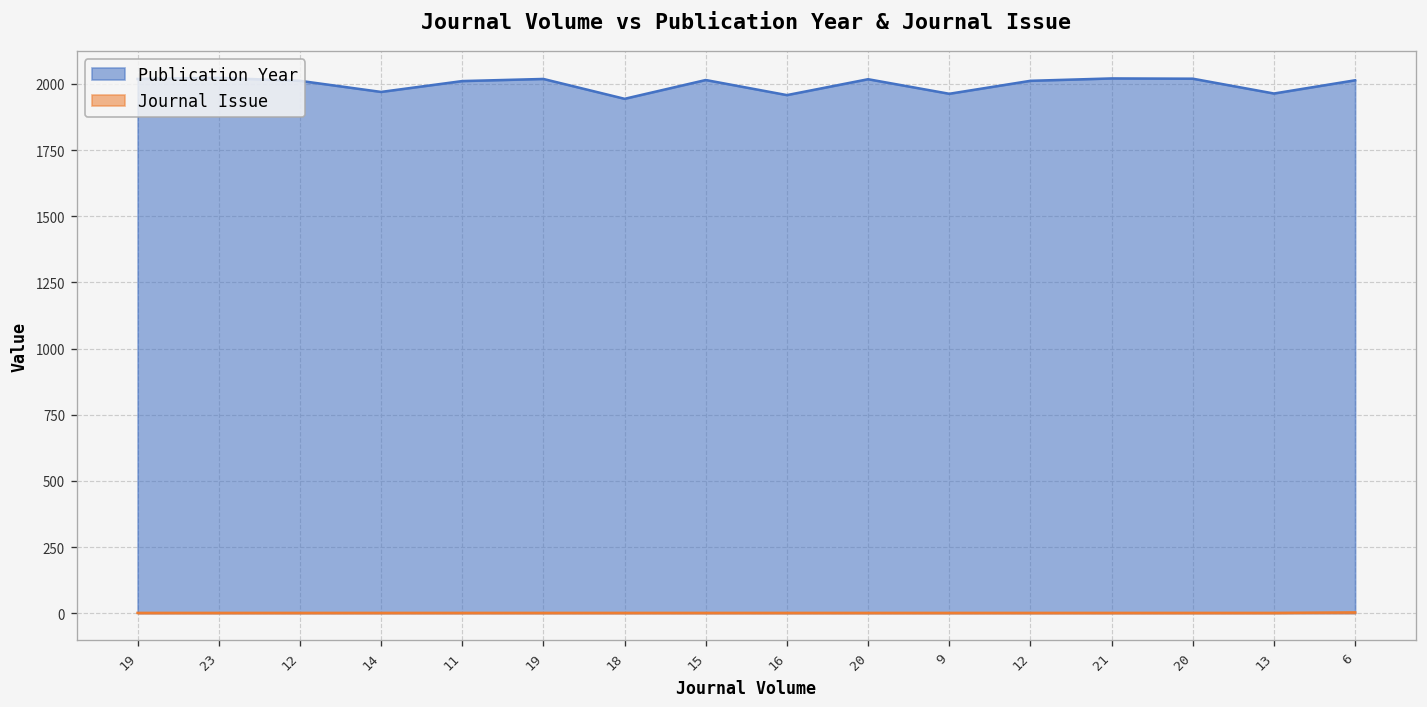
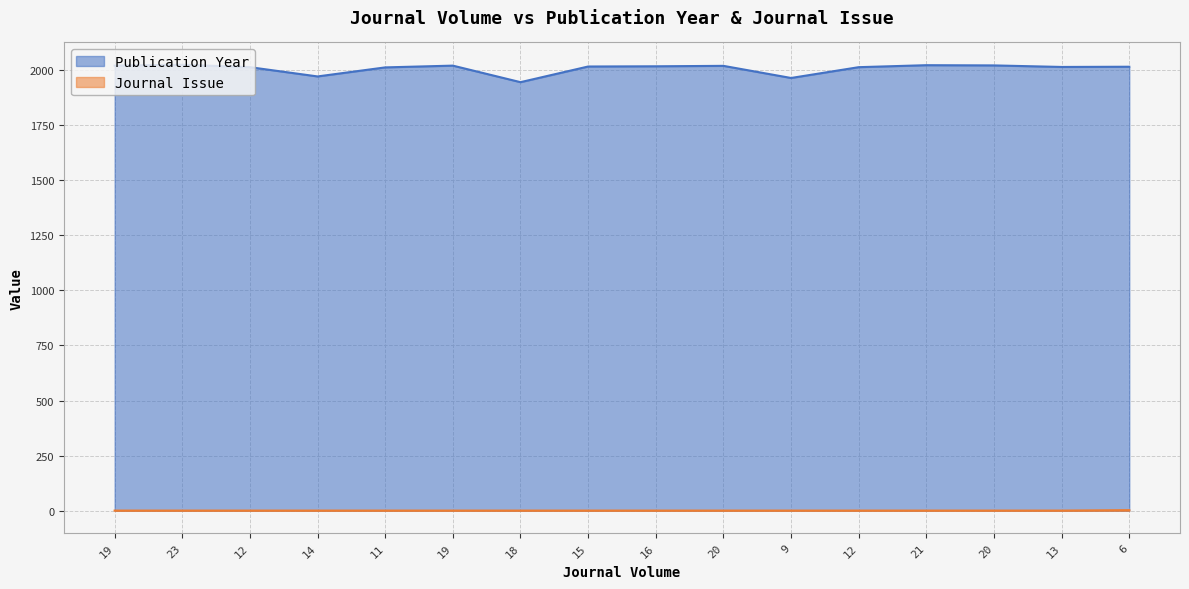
  {
    "Publication Year": {
      "14": 1970,
      "11": 2010,
      "18": 1940,
      "15": 2020,
-     "16": 1960,
+     "16": 2020,
      "9": 1960,
      "21": 2020,
-     "13": 1960,
+     "13": 2010,
      "6": 2010
    },
    "Journal Issue": {
      "23": 0,
      "14": 0,
      "11": 0,
      "18": 0,
      "15": 0,
      "16": 0,
      "9": 0,
      "21": 0,
      "13": 0,
      "6": 0
    }
  }
